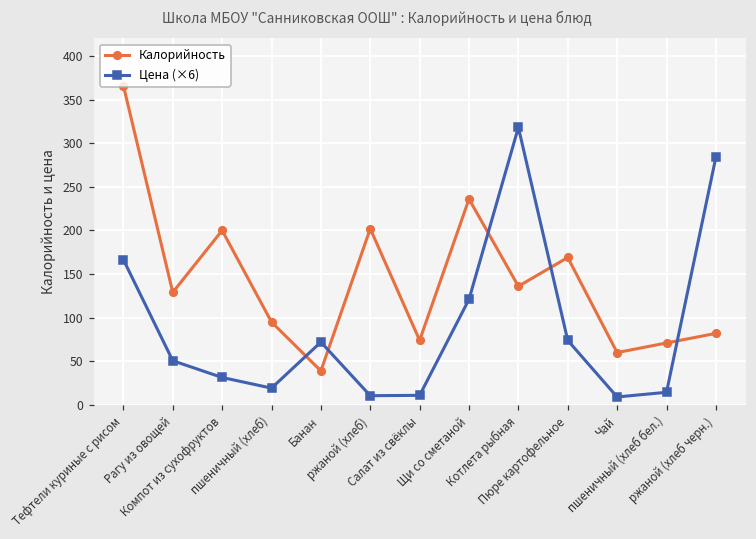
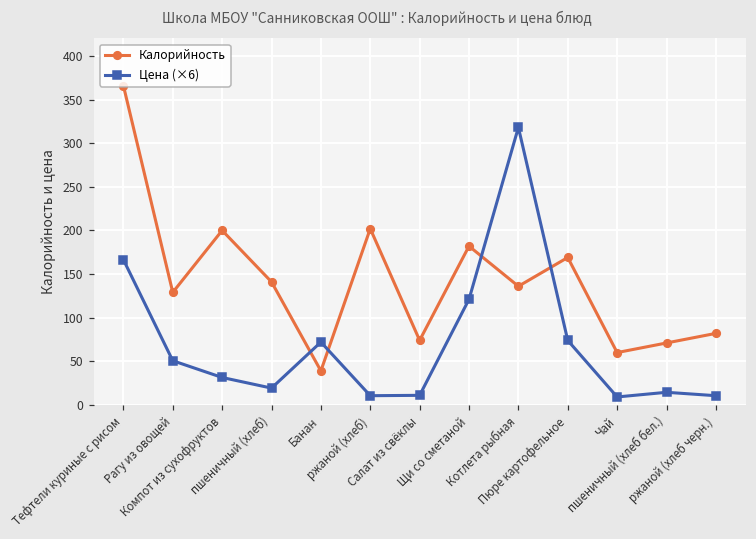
  {
    "Калорийность": {
      "Тефтели куриные с рисом": 370,
      "Рагу из овощей": 130,
      "Компот из сухофруктов": 200,
-     "пшеничный (хлеб)": 100,
+     "пшеничный (хлеб)": 140,
      "Банан": 40,
      "ржаной (хлеб)": 200,
      "Салат из свёклы": 70,
-     "Щи со сметаной": 240,
+     "Щи со сметаной": 180,
      "Котлета рыбная": 140,
      "Пюре картофельное": 170,
      "Чай": 60,
      "пшеничный (хлеб бел.)": 70,
      "ржаной (хлеб черн.)": 80
    },
    "Цена (×6)": {
      "Тефтели куриные с рисом": 170,
      "Рагу из овощей": 50,
      "Компот из сухофруктов": 30,
      "пшеничный (хлеб)": 20,
      "Банан": 70,
      "ржаной (хлеб)": 10,
      "Салат из свёклы": 10,
      "Щи со сметаной": 120,
      "Котлета рыбная": 320,
      "Пюре картофельное": 70,
      "Чай": 10,
      "пшеничный (хлеб бел.)": 10,
-     "ржаной (хлеб черн.)": 280
+     "ржаной (хлеб черн.)": 10
    }
  }
